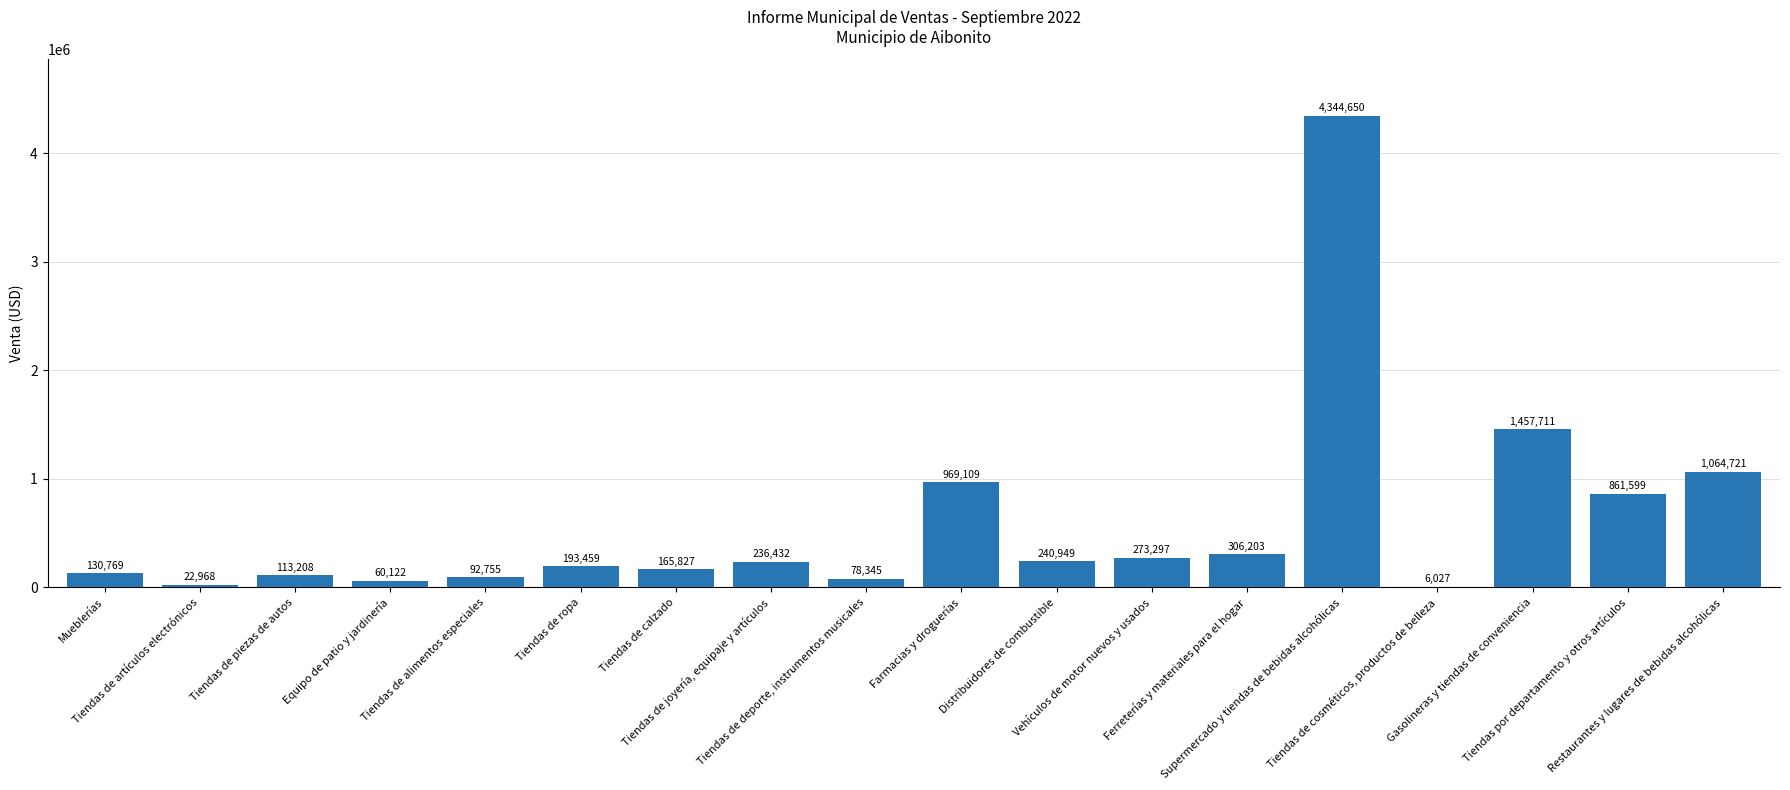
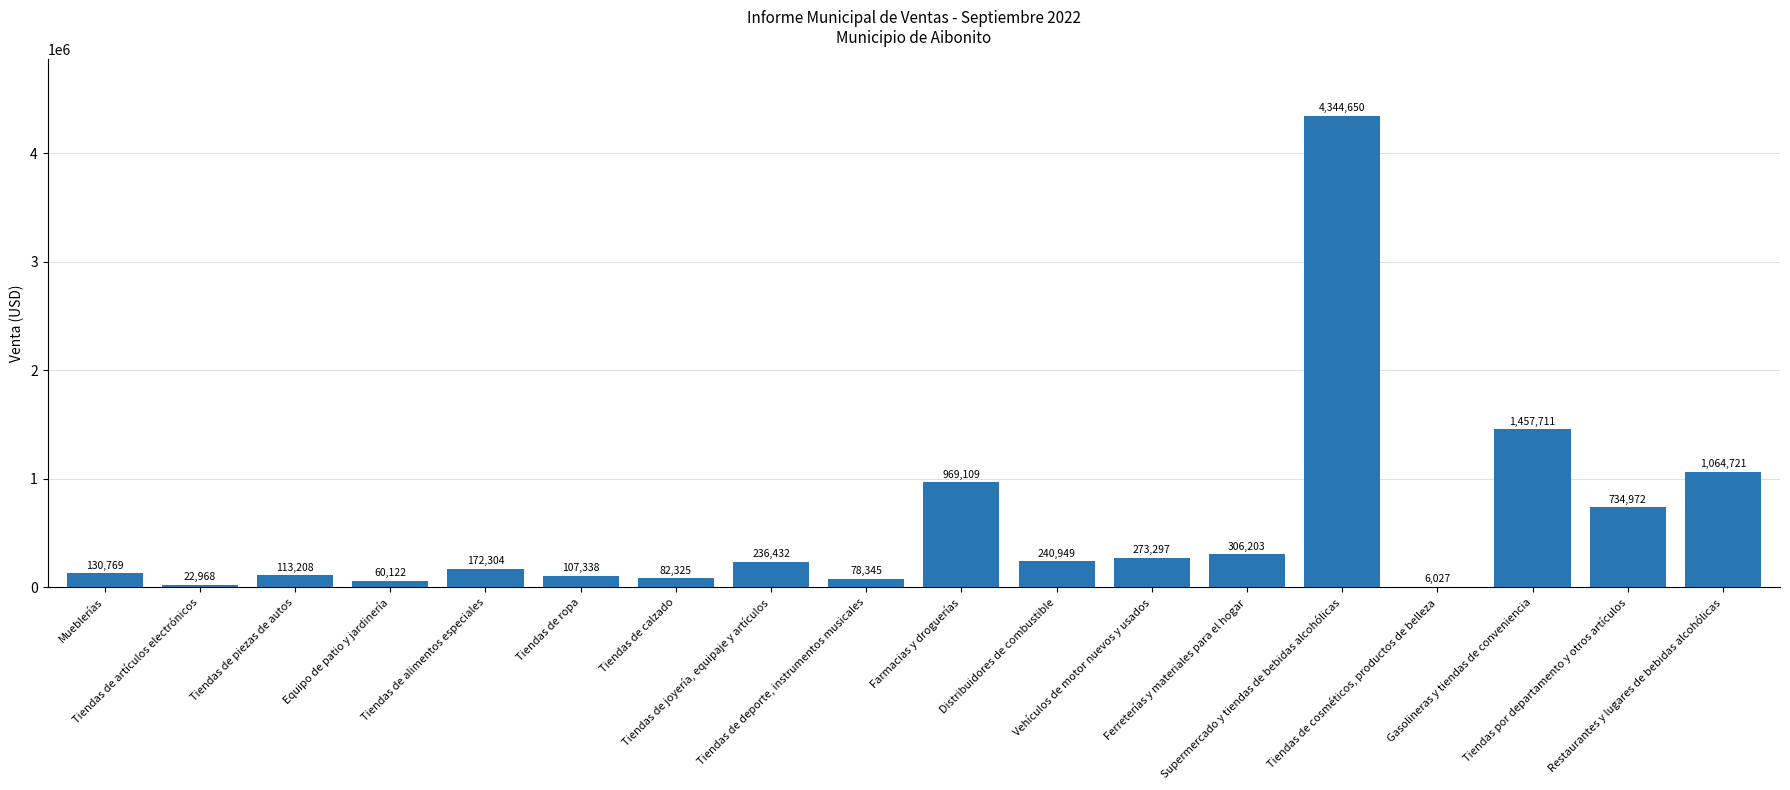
  {
    "Mueblerías": "130,769",
    "Tiendas de artículos electrónicos": "22,968",
    "Tiendas de piezas de autos": "113,208",
    "Equipo de patio y jardinería": "60,122",
-   "Tiendas de alimentos especiales": "92,755",
-   "Tiendas de ropa": "193,459",
-   "Tiendas de calzado": "165,827",
+   "Tiendas de alimentos especiales": "172,304",
+   "Tiendas de ropa": "107,338",
+   "Tiendas de calzado": "82,325",
    "Tiendas de joyería, equipaje y artículos": "236,432",
    "Tiendas de deporte, instrumentos musicales": "78,345",
    "Farmacias y droguerías": "969,109",
    "Distribuidores de combustible": "240,949",
    "Vehículos de motor nuevos y usados": "273,297",
    "Ferreterías y materiales para el hogar": "306,203",
    "Supermercado y tiendas de bebidas alcohólicas": "4,344,650",
    "Tiendas de cosméticos, productos de belleza": "6,027",
    "Gasolineras y tiendas de conveniencia": "1,457,711",
-   "Tiendas por departamento y otros artículos": "861,599",
+   "Tiendas por departamento y otros artículos": "734,972",
    "Restaurantes y lugares de bebidas alcohólicas": "1,064,721"
  }
